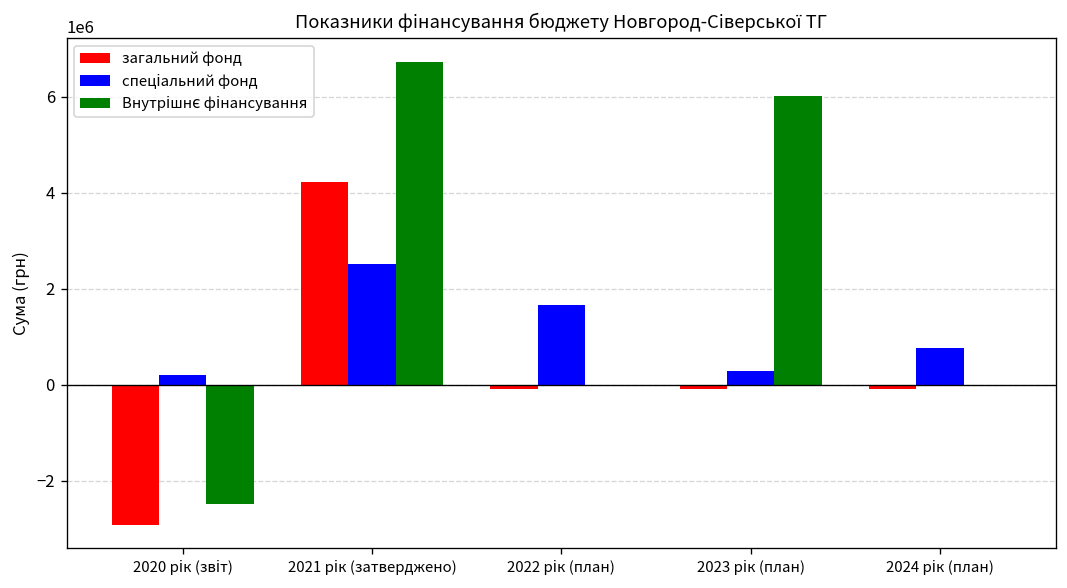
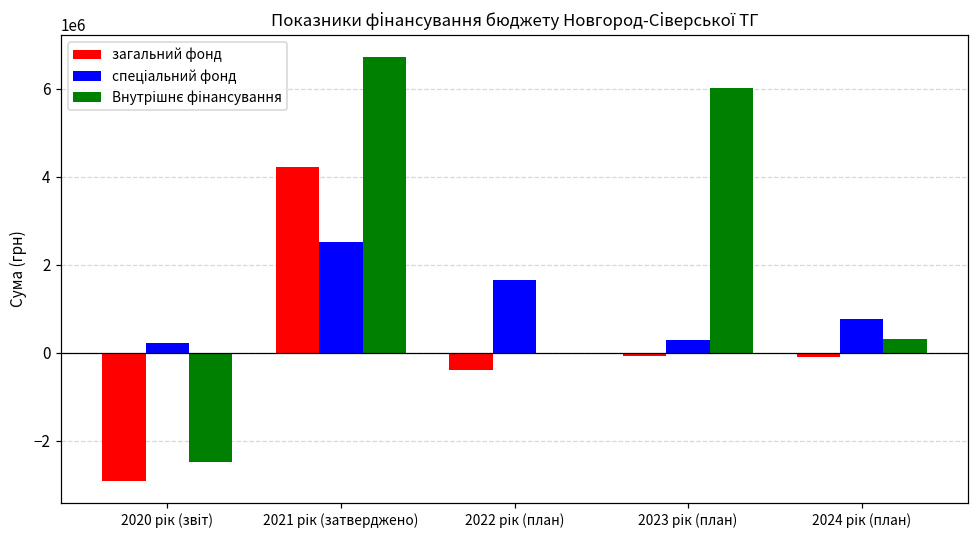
  {
    "загальний фонд": {
      "2020 рік (звіт)": -2900000,
      "2021 рік (затверджено)": 4200000,
-     "2022 рік (план)": -100000,
+     "2022 рік (план)": -400000,
      "2023 рік (план)": -100000,
      "2024 рік (план)": -100000
    },
    "спеціальний фонд": {
      "2020 рік (звіт)": 200000,
      "2021 рік (затверджено)": 2500000,
      "2022 рік (план)": 1700000,
      "2023 рік (план)": 300000,
      "2024 рік (план)": 800000
    },
    "Внутрішнє фінансування": {
      "2020 рік (звіт)": -2500000,
      "2021 рік (затверджено)": 6700000,
      "2022 рік (план)": 0,
      "2023 рік (план)": 6000000,
-     "2024 рік (план)": 0
+     "2024 рік (план)": 300000
    }
  }
